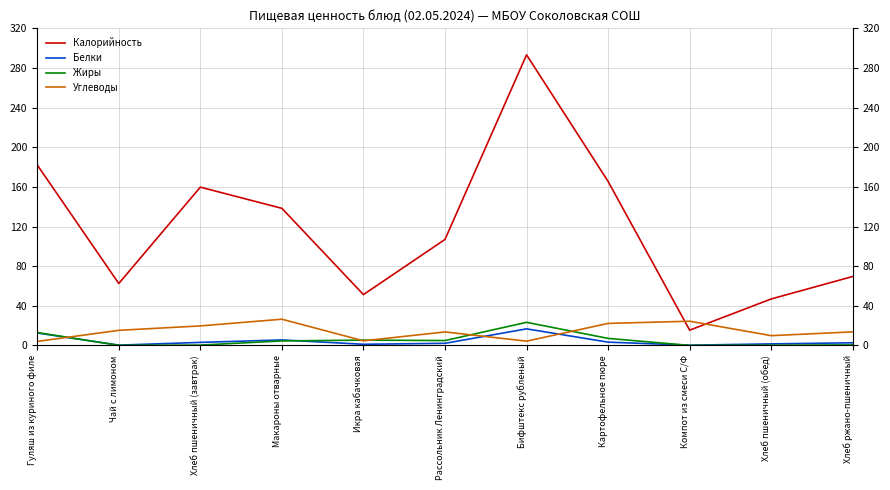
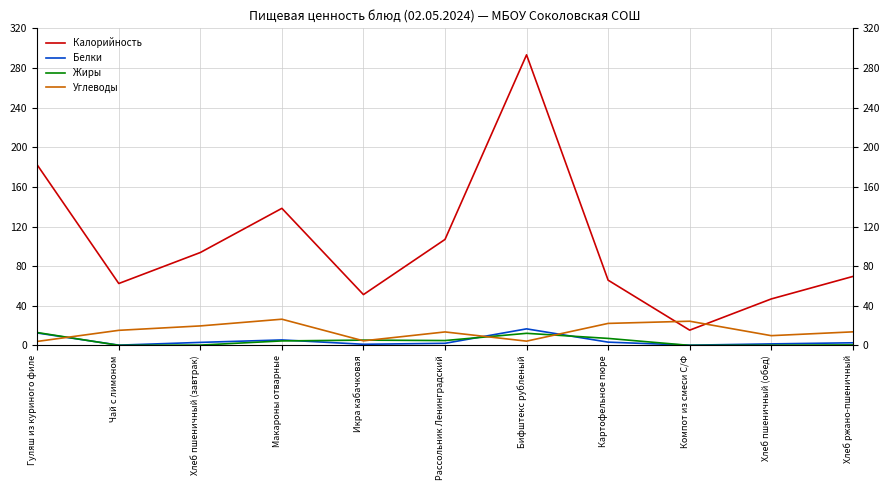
  {
    "Калорийность": {
      "Гуляш из куриного филе": 180,
      "Чай с лимоном": 60,
-     "Хлеб пшеничный (завтрак)": 160,
+     "Хлеб пшеничный (завтрак)": 90,
      "Макароны отварные": 140,
      "Икра кабачковая": 50,
      "Рассольник Ленинградский": 110,
      "Бифштекс рубленый": 290,
-     "Картофельное пюре": 170,
+     "Картофельное пюре": 70,
      "Компот из смеси С/Ф": 20,
      "Хлеб пшеничный (обед)": 50,
      "Хлеб ржано-пшеничный": 70
    },
    "Белки": {
      "Хлеб пшеничный (завтрак)": 0,
      "Икра кабачковая": 0,
      "Рассольник Ленинградский": 0,
      "Бифштекс рубленый": 20,
      "Картофельное пюре": 0
    },
    "Жиры": {
      "Хлеб пшеничный (завтрак)": 0,
      "Рассольник Ленинградский": 0,
-     "Бифштекс рубленый": 20,
+     "Бифштекс рубленый": 10,
      "Картофельное пюре": 10
    },
    "Углеводы": {
      "Гуляш из куриного филе": 0,
      "Чай с лимоном": 20,
      "Хлеб пшеничный (завтрак)": 20,
      "Макароны отварные": 30,
      "Рассольник Ленинградский": 10,
      "Бифштекс рубленый": 0,
      "Картофельное пюре": 20,
      "Компот из смеси С/Ф": 20,
      "Хлеб пшеничный (обед)": 10,
      "Хлеб ржано-пшеничный": 10
    }
  }
